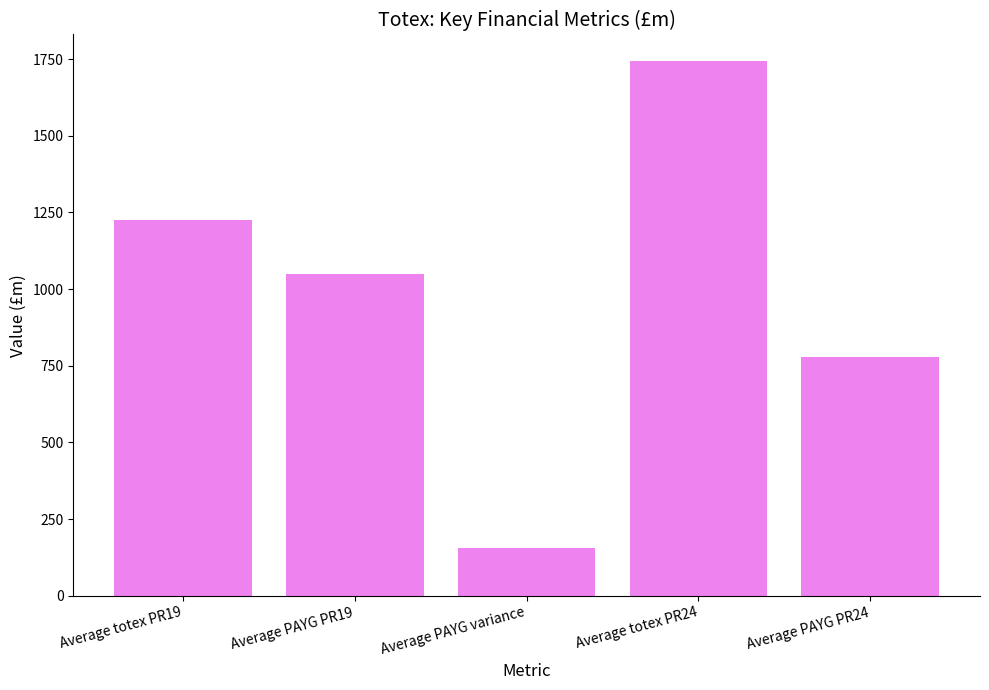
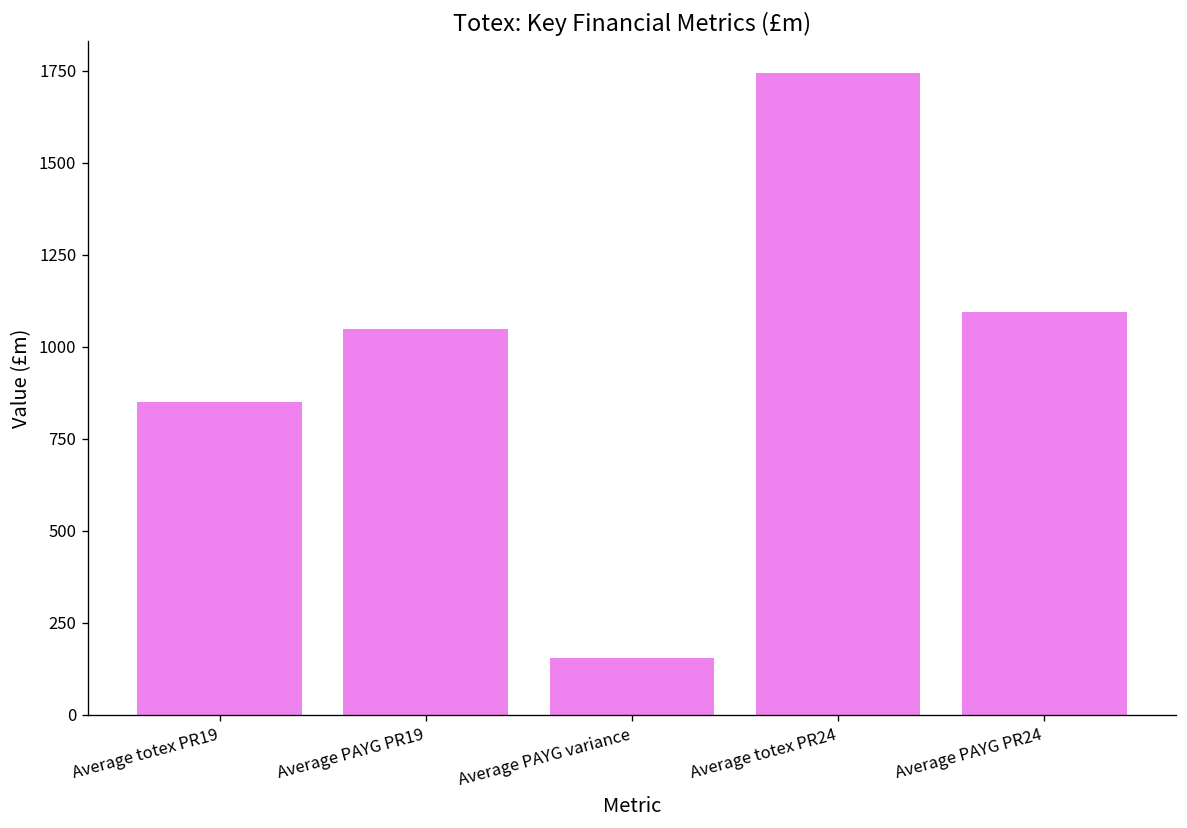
  {
-   "Average totex PR19": 1220,
+   "Average totex PR19": 850,
    "Average PAYG PR19": 1050,
    "Average PAYG variance": 150,
    "Average totex PR24": 1740,
-   "Average PAYG PR24": 780
+   "Average PAYG PR24": 1100
  }
